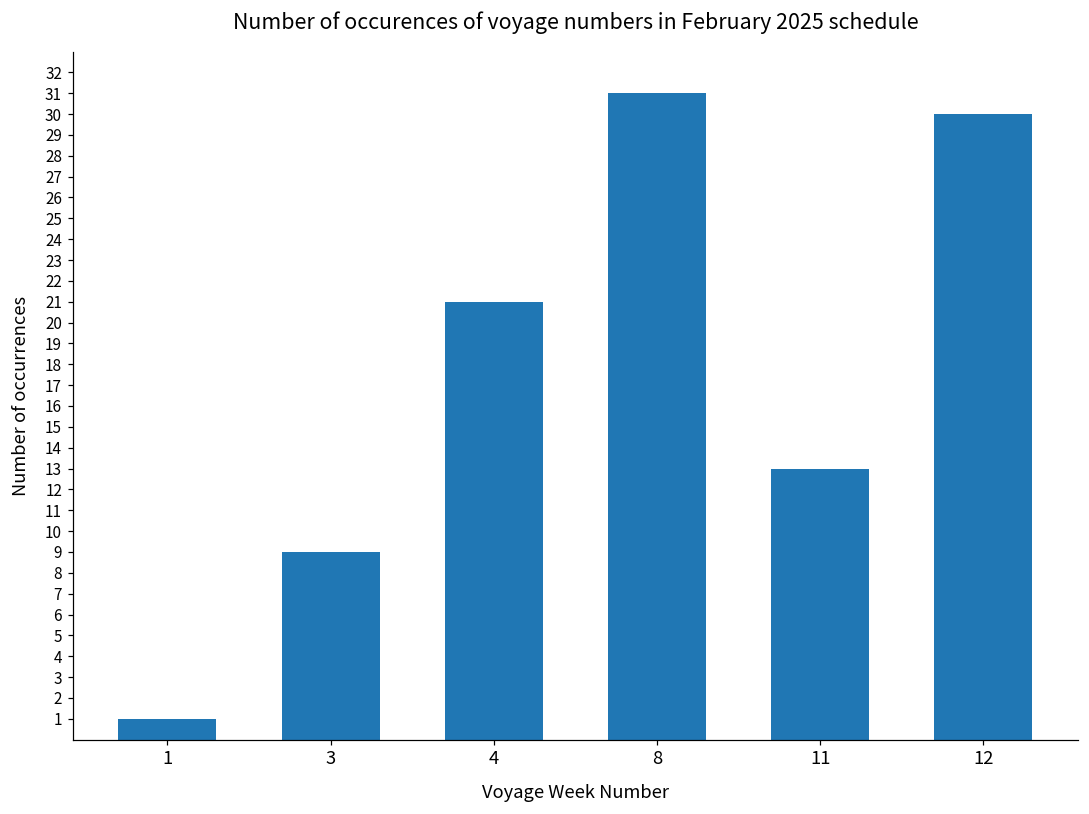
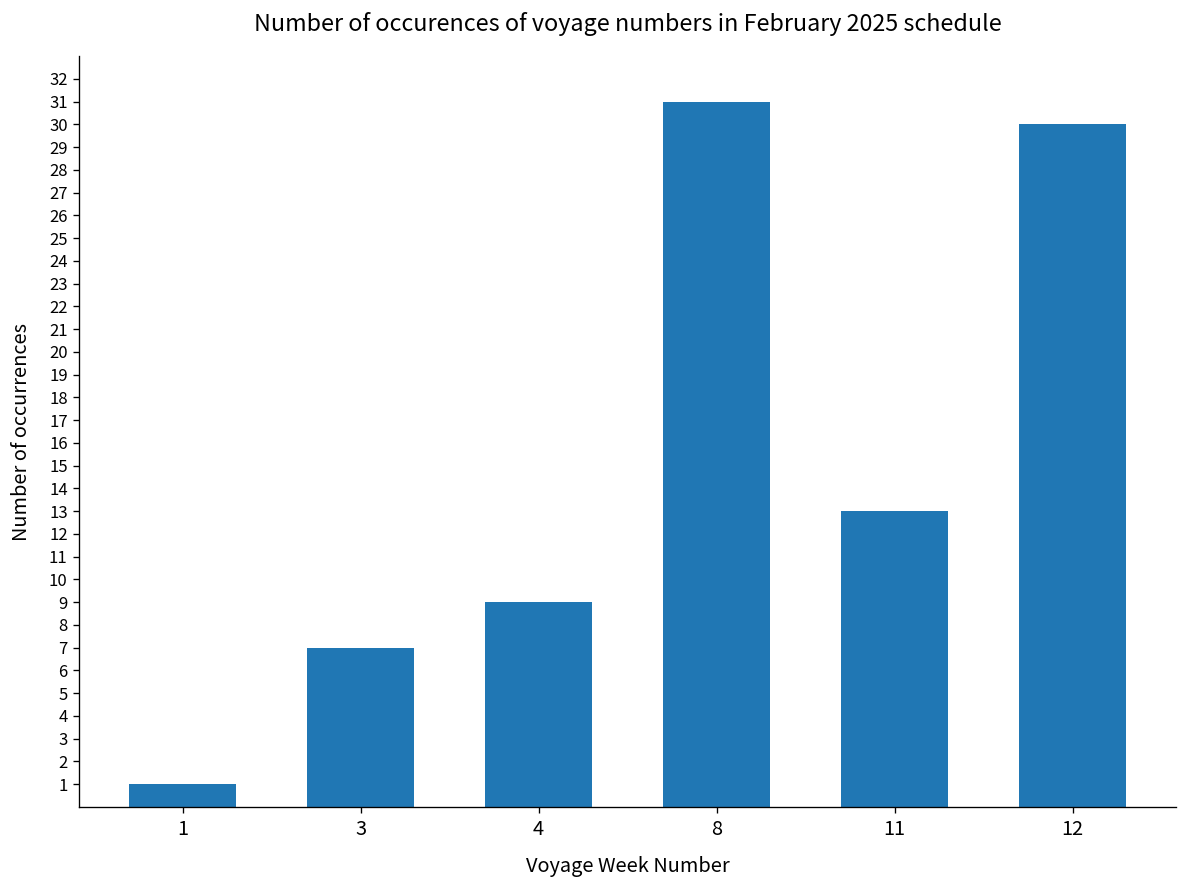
  {
    "1": 1,
-   "3": 9,
-   "4": 21,
+   "3": 7,
+   "4": 9,
    "8": 31,
    "11": 13,
    "12": 30
  }
